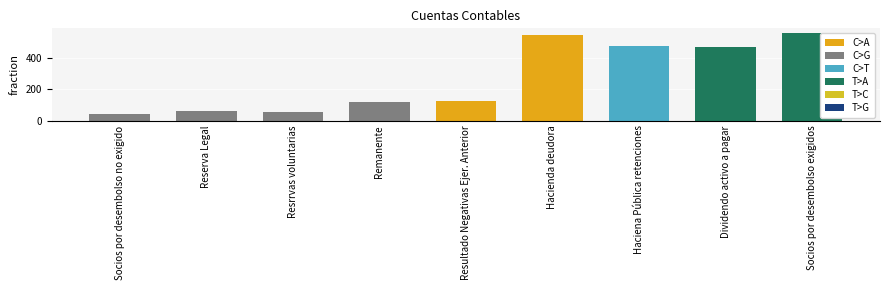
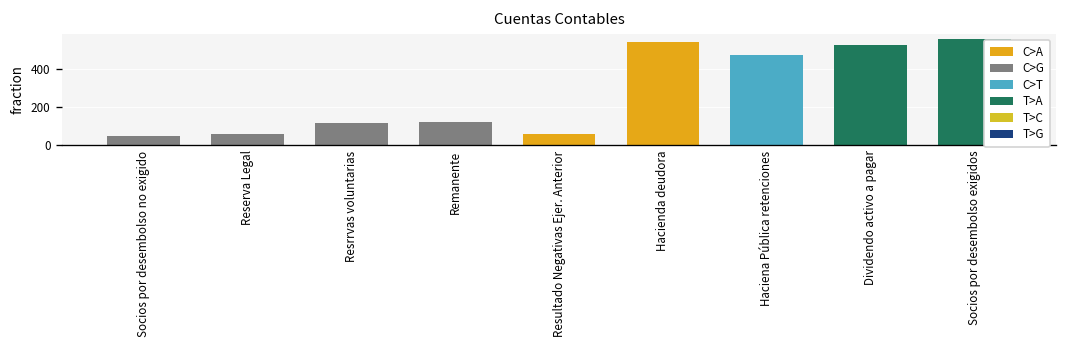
  {
    "Socios por desembolso no exigido": 40,
    "Reserva Legal": 60,
-   "Resrrvas voluntarias": 60,
+   "Resrrvas voluntarias": 110,
    "Remanente": 120,
-   "Resultado Negativas Ejer. Anterior": 120,
+   "Resultado Negativas Ejer. Anterior": 60,
    "Hacienda deudora": 540,
    "Haciena Pública retenciones": 470,
-   "Dividendo activo a pagar": 470,
+   "Dividendo activo a pagar": 530,
    "Socios por desembolso exigidos": 560
  }
